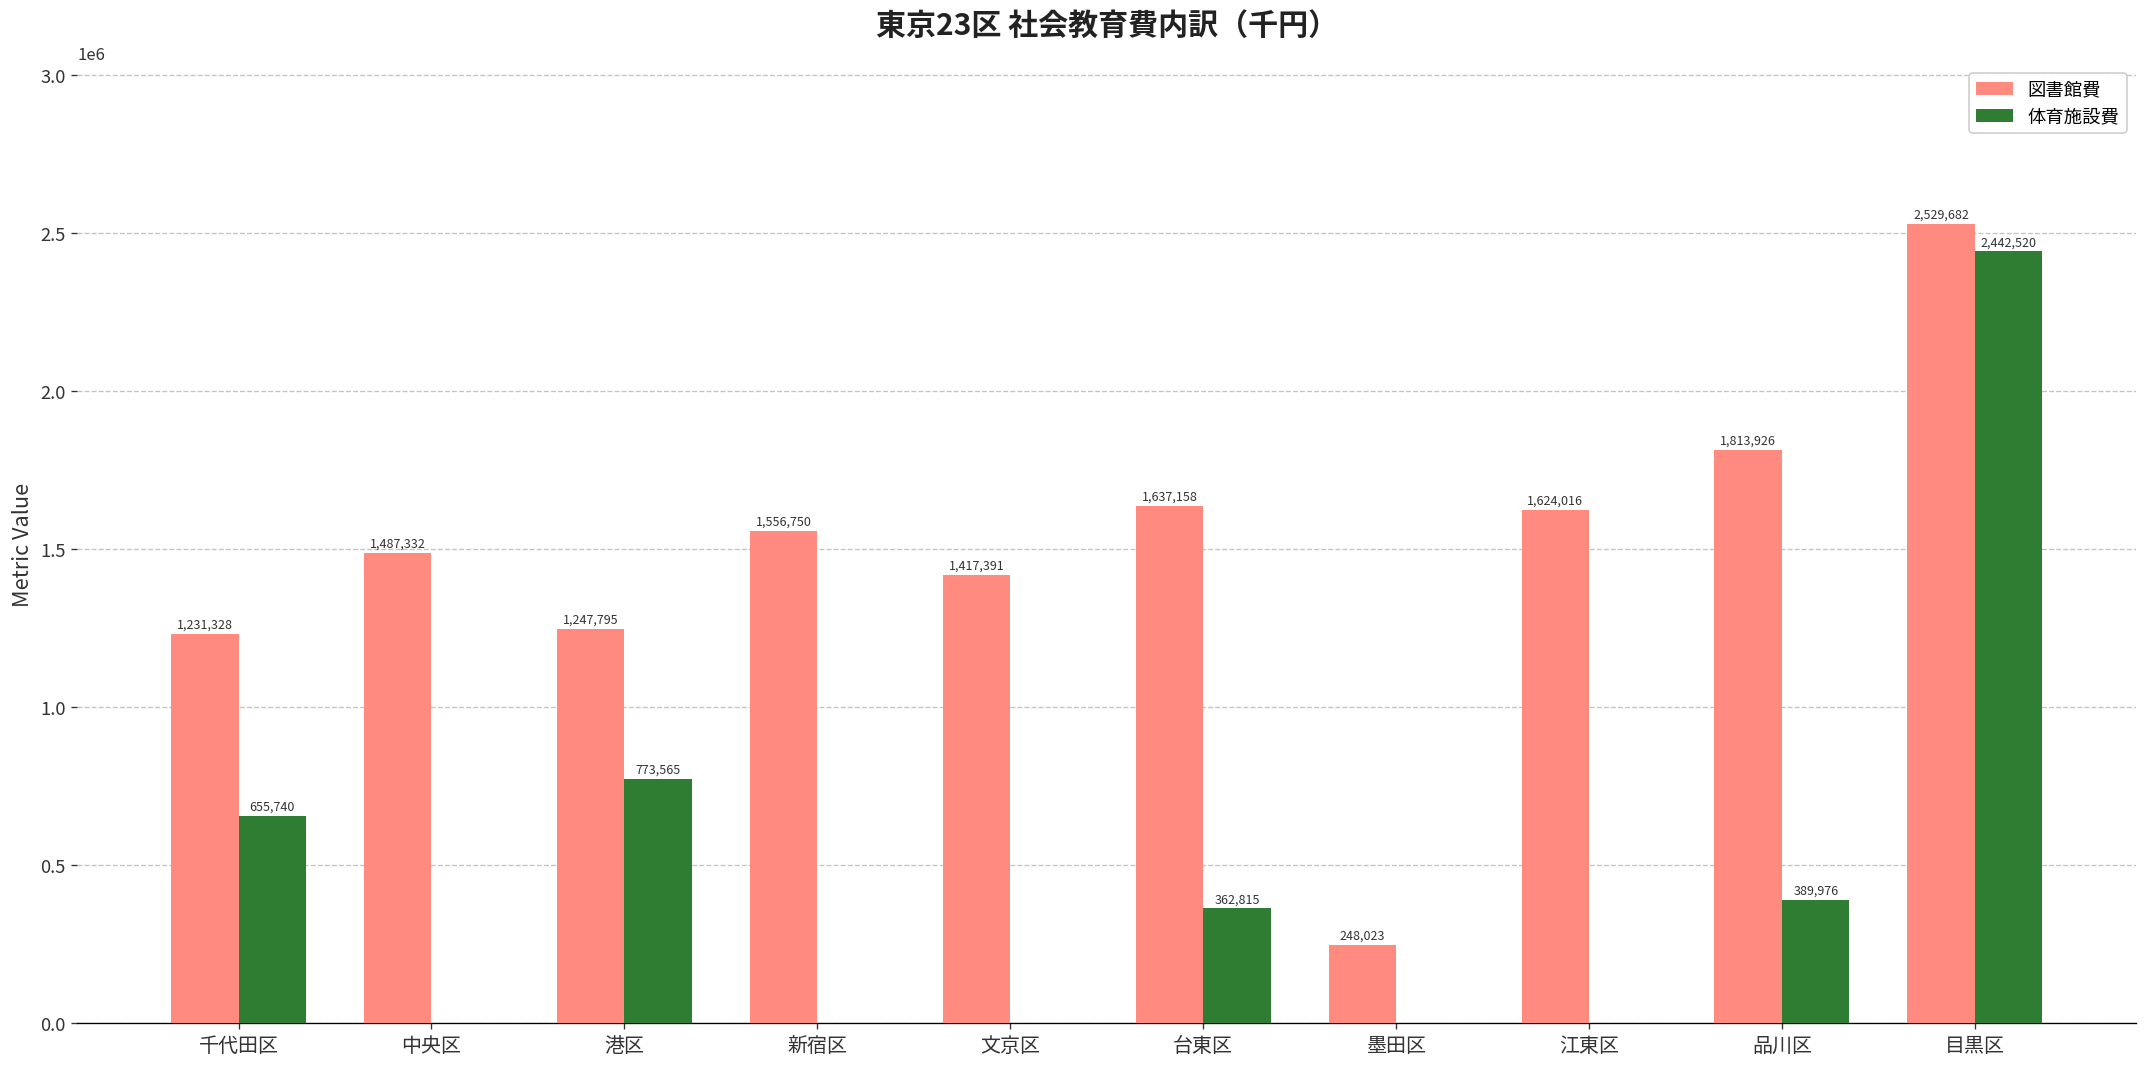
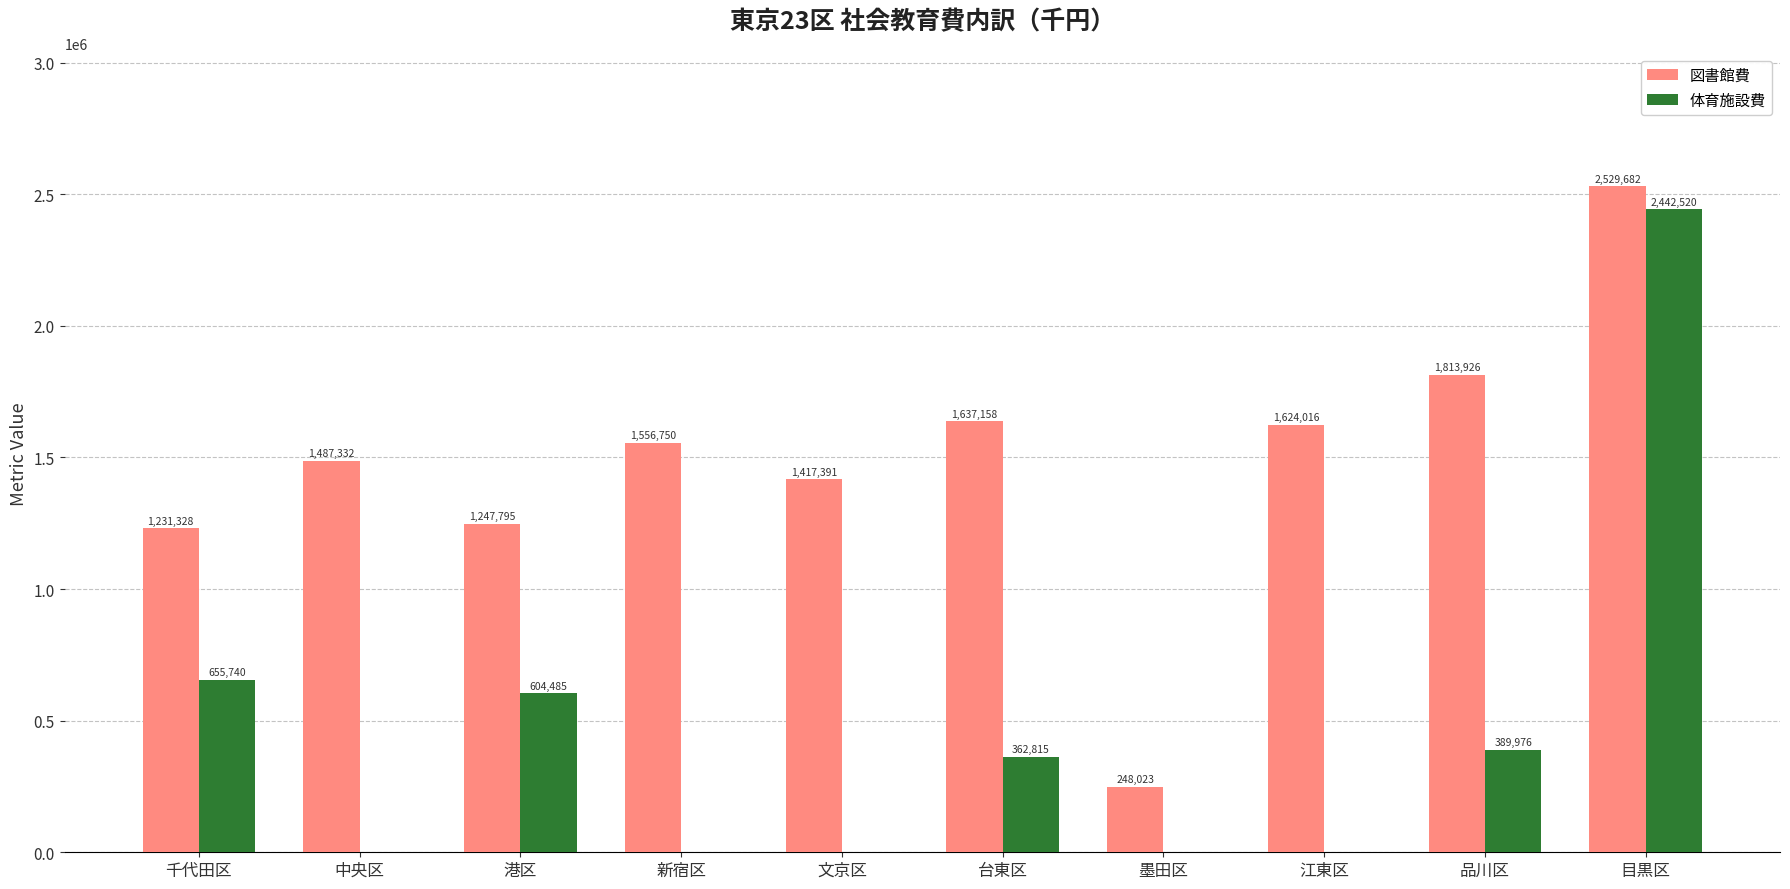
  {
    "図書館費": {
      "千代田区": "1,231,328",
      "中央区": "1,487,332",
      "港区": "1,247,795",
      "新宿区": "1,556,750",
      "文京区": "1,417,391",
      "台東区": "1,637,158",
      "墨田区": "248,023",
      "江東区": "1,624,016",
      "品川区": "1,813,926",
      "目黒区": "2,529,682"
    },
    "体育施設費": {
      "千代田区": "655,740",
-     "港区": "773,565",
+     "港区": "604,485",
      "台東区": "362,815",
      "品川区": "389,976",
      "目黒区": "2,442,520"
    }
  }
